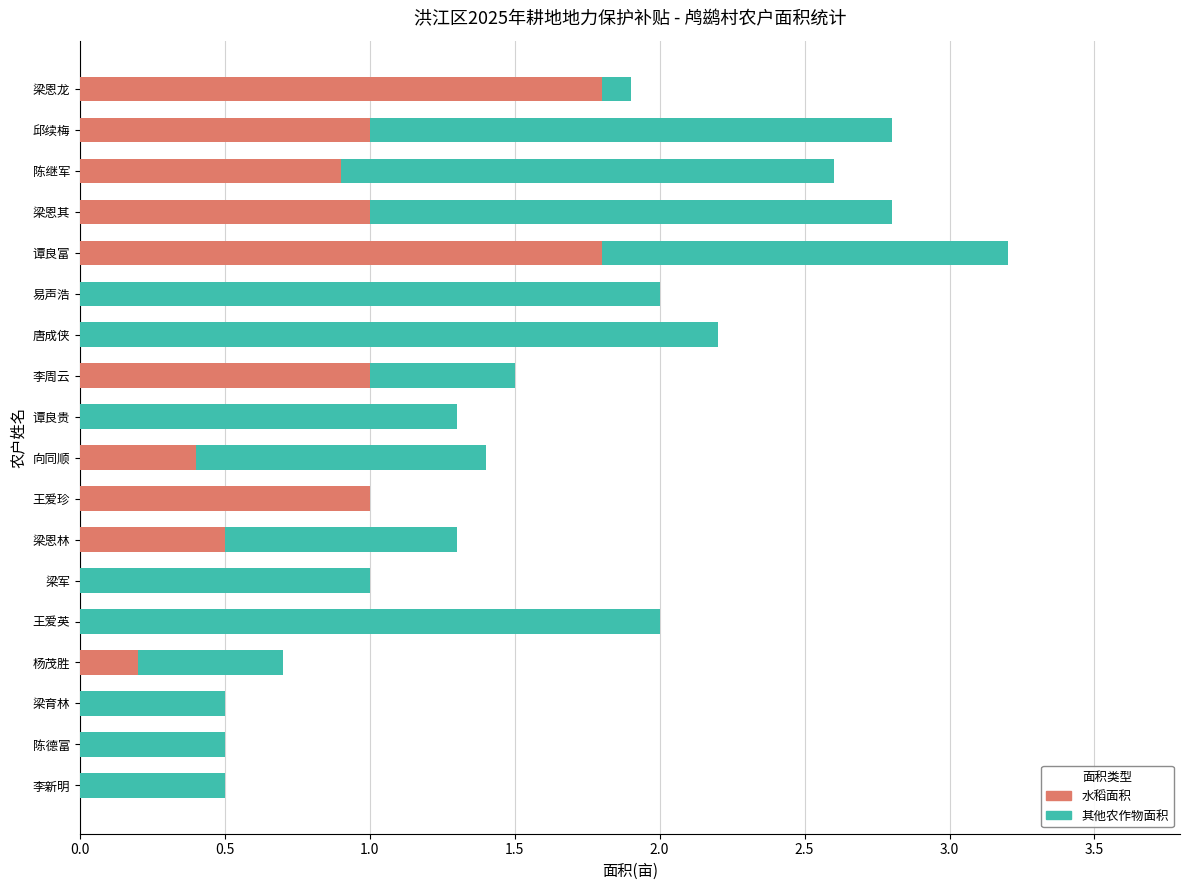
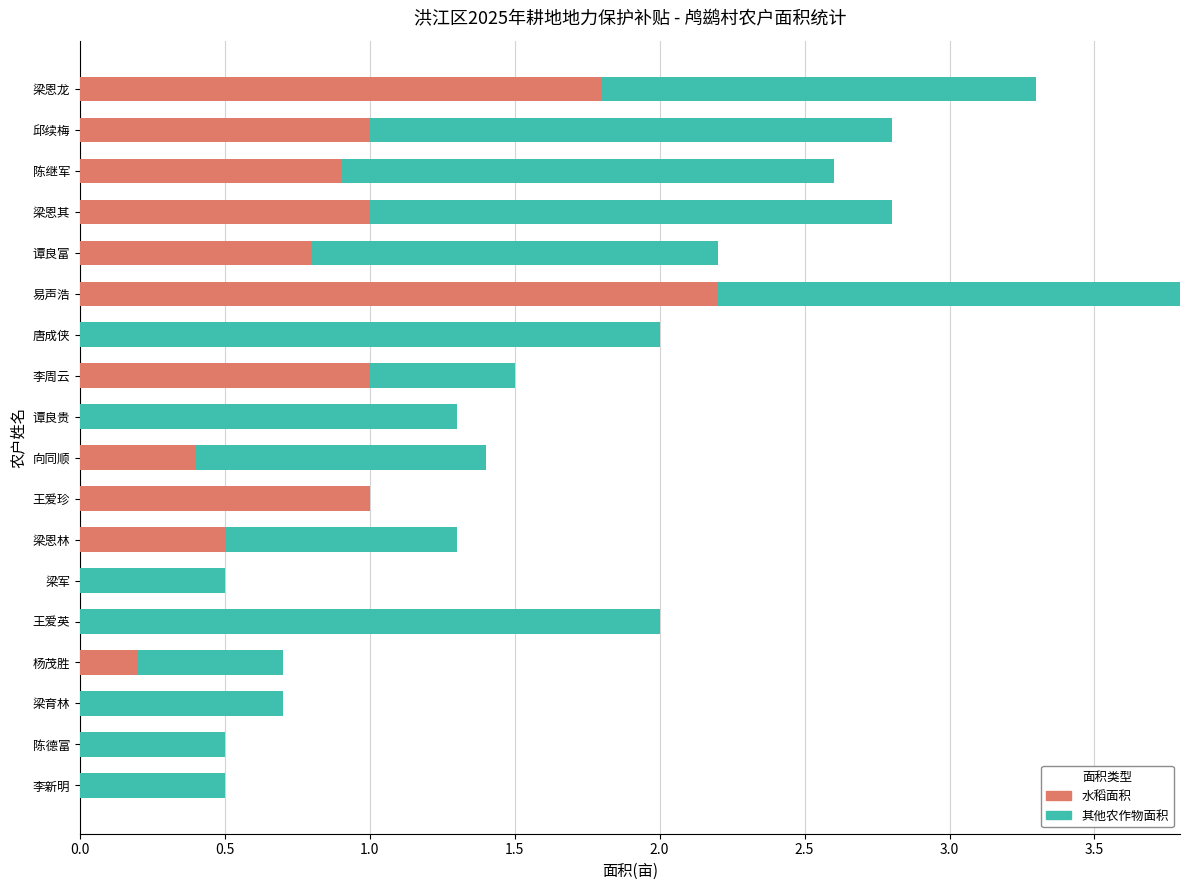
  {
    "水稻面积": {
      "梁恩龙": 1.8,
      "邱续梅": 1.0,
      "陈继军": 0.9,
      "梁恩其": 1.0,
-     "谭良富": 1.8,
-     "易声浩": 0.0,
+     "谭良富": 0.8,
+     "易声浩": 2.2,
      "唐成侠": 0.0,
      "李周云": 1.0,
      "谭良贵": 0.0,
      "向同顺": 0.4,
      "王爱珍": 1.0,
      "梁恩林": 0.5,
      "梁军": 0.0,
      "王爱英": 0.0,
      "杨茂胜": 0.2,
      "梁育林": 0.0,
      "陈德富": 0.0,
      "李新明": 0.0
    },
    "其他农作物面积": {
-     "梁恩龙": 0.1,
+     "梁恩龙": 1.5,
      "邱续梅": 1.8,
      "陈继军": 1.7,
      "梁恩其": 1.8,
      "谭良富": 1.4,
-     "唐成侠": 2.2,
+     "唐成侠": 2.0,
      "李周云": 0.5,
      "谭良贵": 1.3,
      "向同顺": 1.0,
      "王爱珍": 0.0,
      "梁恩林": 0.8,
-     "梁军": 1.0,
+     "梁军": 0.5,
      "王爱英": 2.0,
      "杨茂胜": 0.5,
-     "梁育林": 0.5,
+     "梁育林": 0.7,
      "陈德富": 0.5,
      "李新明": 0.5
    }
  }
